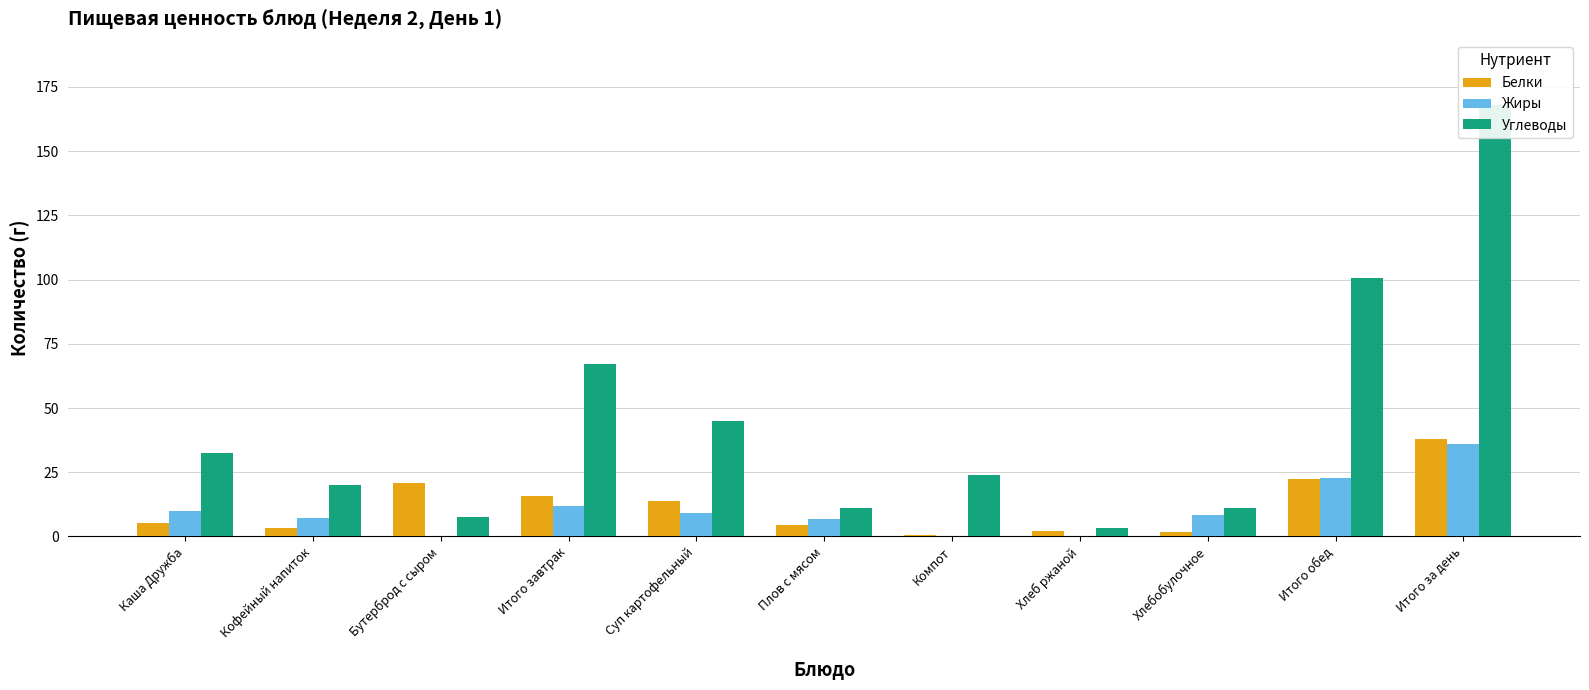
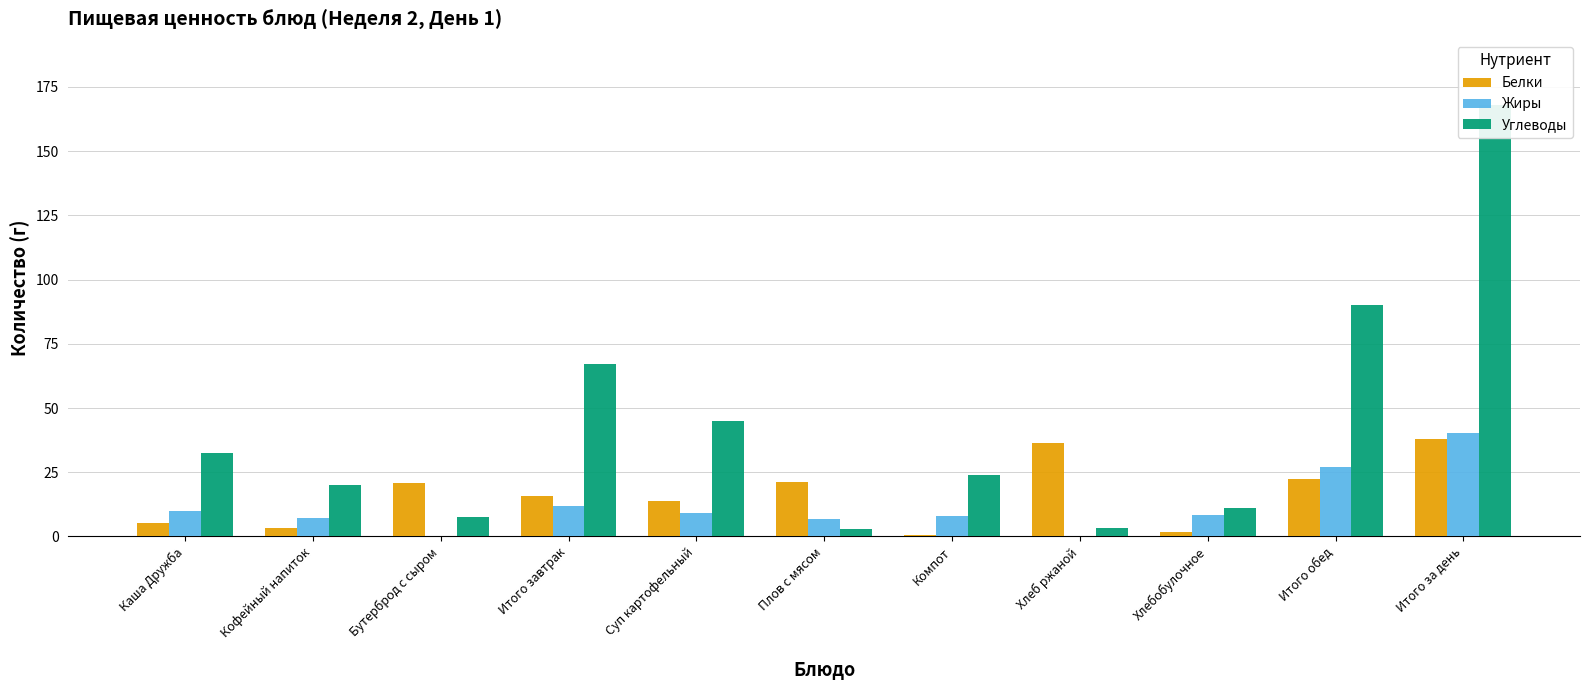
  {
    "Белки": {
      "Каша Дружба": 5,
      "Кофейный напиток": 3,
      "Бутерброд с сыром": 21,
      "Итого завтрак": 16,
      "Суп картофельный": 14,
-     "Плов с мясом": 5,
-     "Хлеб ржаной": 2,
+     "Плов с мясом": 21,
+     "Хлеб ржаной": 36,
      "Хлебобулочное": 2,
      "Итого обед": 22,
      "Итого за день": 38
    },
    "Жиры": {
      "Каша Дружба": 10,
      "Кофейный напиток": 7,
      "Итого завтрак": 12,
      "Суп картофельный": 9,
      "Плов с мясом": 7,
-     "Компот": 0,
+     "Компот": 8,
      "Хлебобулочное": 8,
-     "Итого обед": 23,
-     "Итого за день": 36
+     "Итого обед": 27,
+     "Итого за день": 40
    },
    "Углеводы": {
      "Каша Дружба": 33,
      "Кофейный напиток": 20,
      "Бутерброд с сыром": 8,
      "Итого завтрак": 67,
      "Суп картофельный": 45,
-     "Плов с мясом": 11,
+     "Плов с мясом": 3,
      "Компот": 24,
      "Хлеб ржаной": 3,
      "Хлебобулочное": 11,
-     "Итого обед": 101
+     "Итого обед": 90
    }
  }
